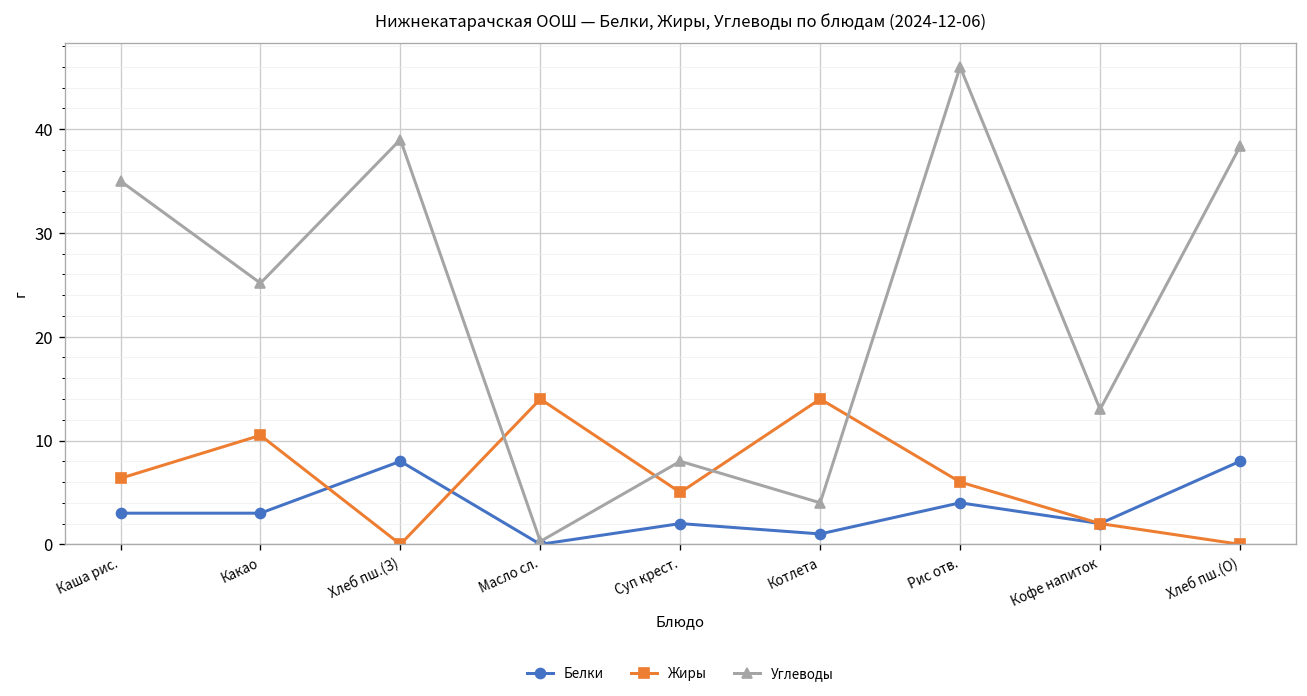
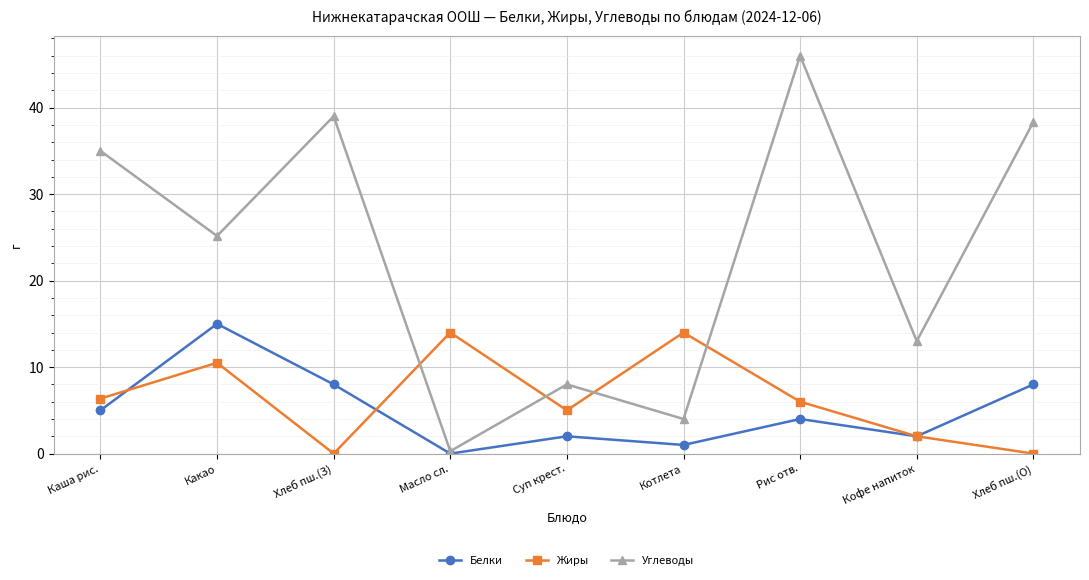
  {
    "Белки": {
-     "Каша риc.": 3,
-     "Какао": 3,
+     "Каша риc.": 5,
+     "Какао": 15,
      "Хлеб пш.(З)": 8,
      "Суп крест.": 2,
      "Котлета": 1,
      "Рис отв.": 4,
      "Хлеб пш.(О)": 8
    },
    "Жиры": {
      "Каша риc.": 6,
      "Какао": 11,
      "Хлеб пш.(З)": 0,
      "Масло сл.": 14,
      "Суп крест.": 5,
      "Котлета": 14,
      "Рис отв.": 6,
      "Хлеб пш.(О)": 0
    },
    "Углеводы": {
      "Каша риc.": 35,
      "Какао": 25,
      "Хлеб пш.(З)": 39,
      "Суп крест.": 8,
      "Котлета": 4,
      "Рис отв.": 46,
      "Кофе напиток": 13,
      "Хлеб пш.(О)": 38
    }
  }
